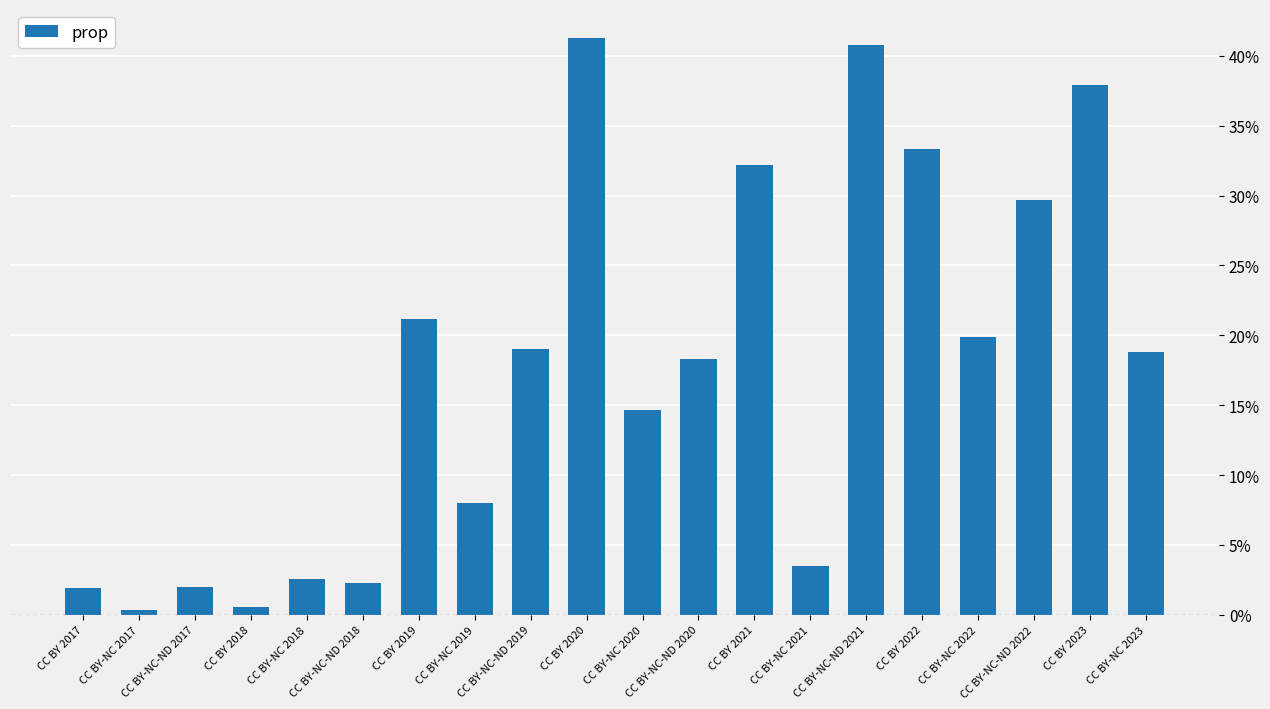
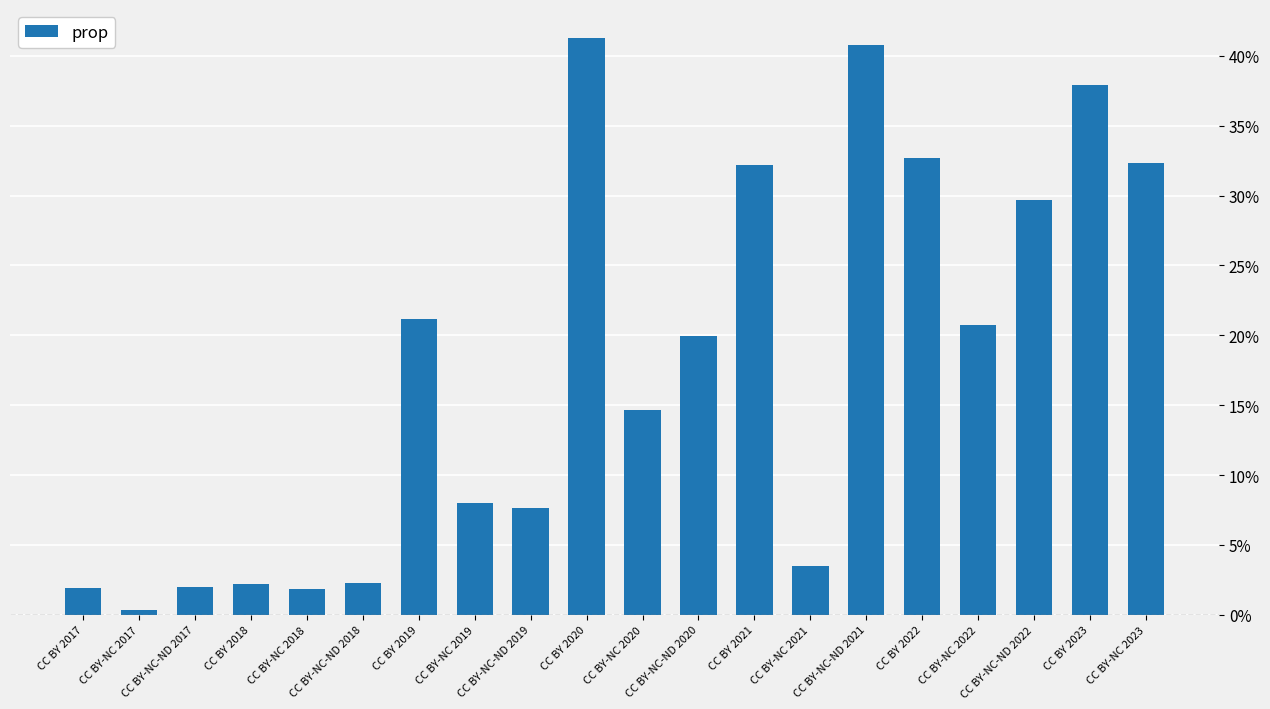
  {
    "CC BY 2017": "1.9%",
    "CC BY-NC 2017": "0.3%",
    "CC BY-NC-ND 2017": "2.0%",
-   "CC BY 2018": "0.5%",
-   "CC BY-NC 2018": "2.5%",
+   "CC BY 2018": "2.2%",
+   "CC BY-NC 2018": "1.9%",
    "CC BY-NC-ND 2018": "2.3%",
    "CC BY 2019": "21.2%",
    "CC BY-NC 2019": "8.0%",
-   "CC BY-NC-ND 2019": "19.0%",
+   "CC BY-NC-ND 2019": "7.6%",
    "CC BY 2020": "41.3%",
    "CC BY-NC 2020": "14.7%",
-   "CC BY-NC-ND 2020": "18.3%",
+   "CC BY-NC-ND 2020": "20.0%",
    "CC BY 2021": "32.2%",
    "CC BY-NC 2021": "3.5%",
    "CC BY-NC-ND 2021": "40.8%",
-   "CC BY 2022": "33.3%",
-   "CC BY-NC 2022": "19.9%",
+   "CC BY 2022": "32.7%",
+   "CC BY-NC 2022": "20.7%",
    "CC BY-NC-ND 2022": "29.6%",
    "CC BY 2023": "37.9%",
-   "CC BY-NC 2023": "18.8%"
+   "CC BY-NC 2023": "32.3%"
  }
